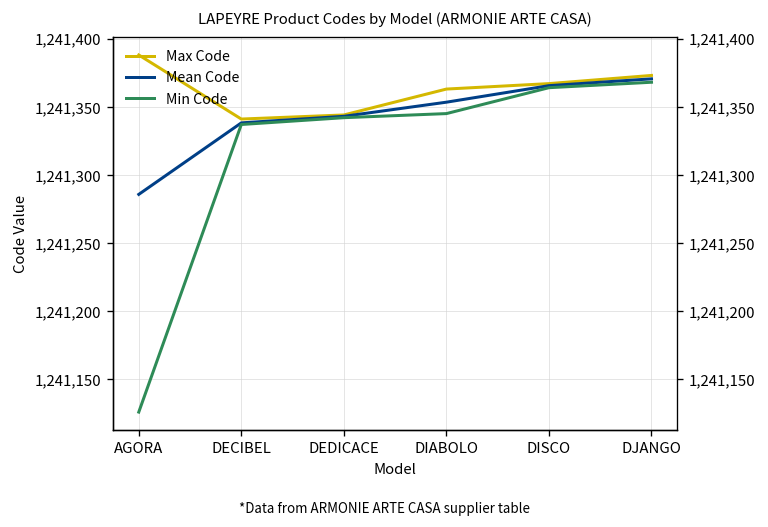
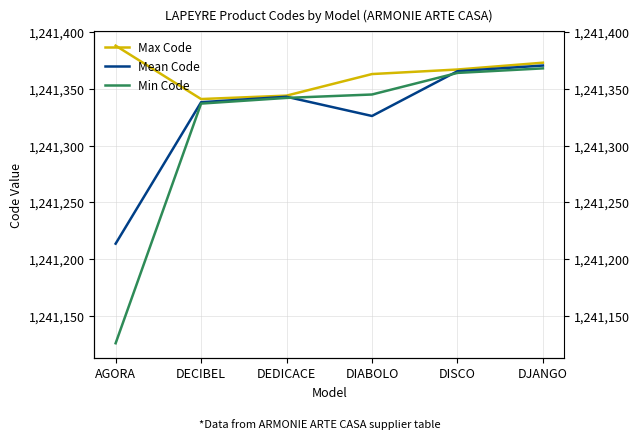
  {
    "Max Code": {
      "AGORA": "1,241,388",
      "DECIBEL": "1,241,341",
      "DIABOLO": "1,241,363",
      "DJANGO": "1,241,373"
    },
    "Mean Code": {
-     "AGORA": "1,241,286",
-     "DIABOLO": "1,241,353",
+     "AGORA": "1,241,214",
+     "DIABOLO": "1,241,326",
      "DJANGO": "1,241,371"
    },
    "Min Code": {
      "AGORA": "1,241,126",
      "DIABOLO": "1,241,345",
      "DJANGO": "1,241,368"
    }
  }
